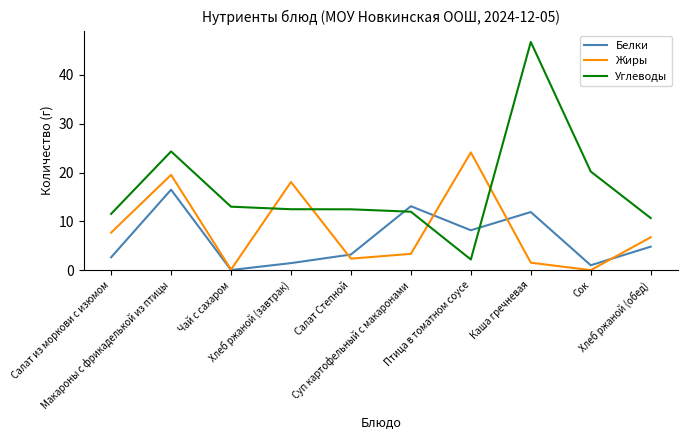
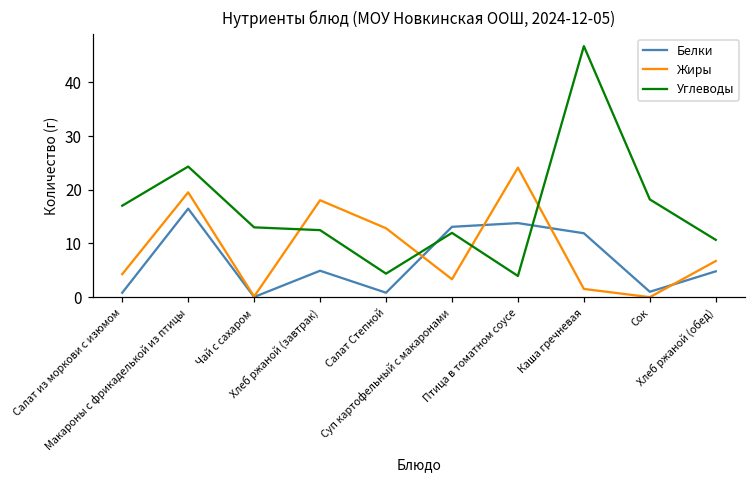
  {
    "Белки": {
-     "Салат из моркови с изюмом": 3,
+     "Салат из моркови с изюмом": 1,
      "Макароны с фрикаделькой из птицы": 16,
-     "Хлеб ржаной (завтрак)": 1,
-     "Салат Степной": 3,
+     "Хлеб ржаной (завтрак)": 5,
+     "Салат Степной": 1,
      "Суп картофельный с макаронами": 13,
-     "Птица в томатном соусе": 8,
+     "Птица в томатном соусе": 14,
      "Каша гречневая": 12,
      "Сок": 1,
      "Хлеб ржаной (обед)": 5
    },
    "Жиры": {
-     "Салат из моркови с изюмом": 8,
+     "Салат из моркови с изюмом": 4,
      "Макароны с фрикаделькой из птицы": 20,
      "Хлеб ржаной (завтрак)": 18,
-     "Салат Степной": 2,
+     "Салат Степной": 13,
      "Суп картофельный с макаронами": 3,
      "Птица в томатном соусе": 24,
      "Каша гречневая": 2,
      "Сок": 0,
      "Хлеб ржаной (обед)": 7
    },
    "Углеводы": {
-     "Салат из моркови с изюмом": 12,
+     "Салат из моркови с изюмом": 17,
      "Макароны с фрикаделькой из птицы": 24,
      "Чай с сахаром": 13,
      "Хлеб ржаной (завтрак)": 12,
-     "Салат Степной": 12,
+     "Салат Степной": 4,
      "Суп картофельный с макаронами": 12,
-     "Птица в томатном соусе": 2,
+     "Птица в томатном соусе": 4,
      "Каша гречневая": 47,
-     "Сок": 20,
+     "Сок": 18,
      "Хлеб ржаной (обед)": 11
    }
  }
